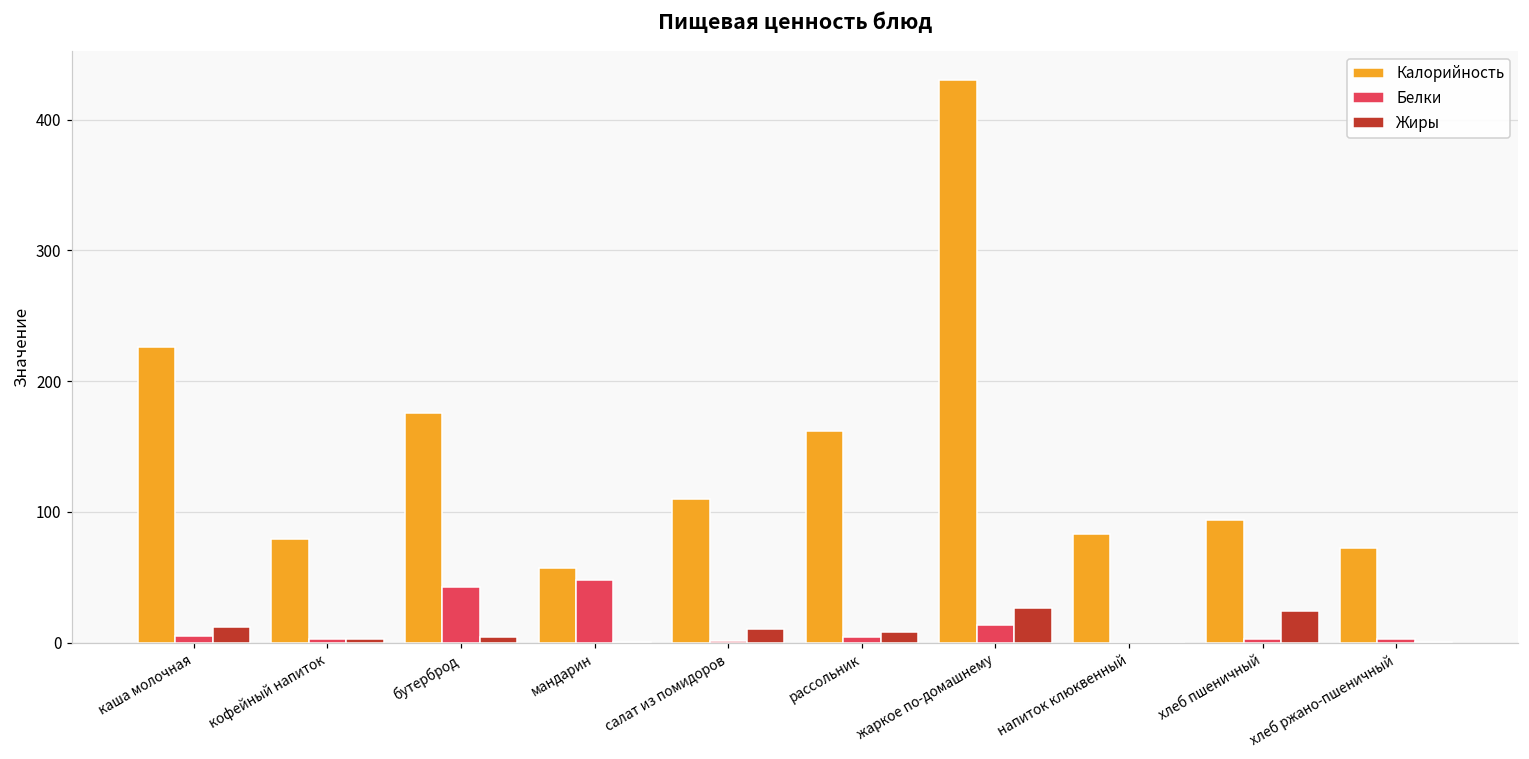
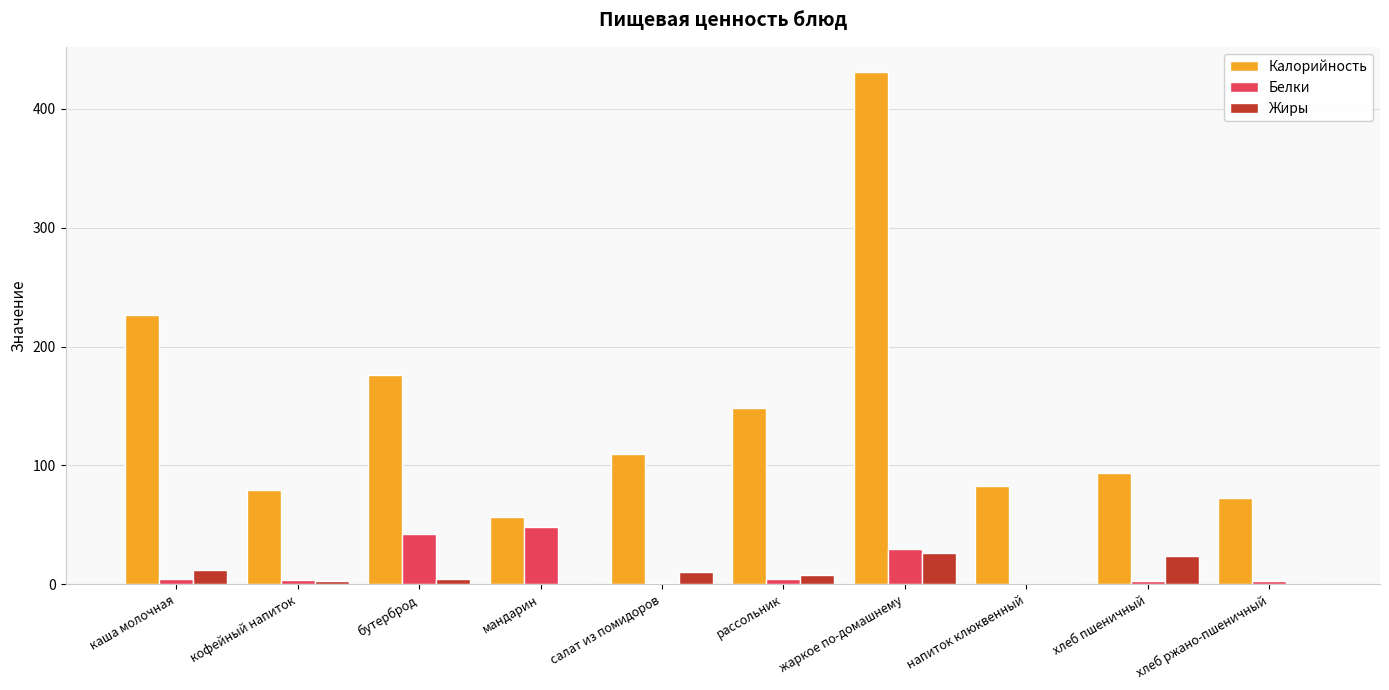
  {
    "Калорийность": {
      "каша молочная": 226,
      "кофейный напиток": 79,
      "бутерброд": 176,
      "мандарин": 57,
      "салат из помидоров": 110,
-     "рассольник": 162,
+     "рассольник": 149,
      "жаркое по-домашнему": 431,
      "напиток клюквенный": 83,
      "хлеб пшеничный": 94,
      "хлеб ржано-пшеничный": 72
    },
    "Белки": {
      "каша молочная": 5,
      "кофейный напиток": 3,
      "бутерброд": 43,
      "мандарин": 48,
      "рассольник": 5,
-     "жаркое по-домашнему": 13,
+     "жаркое по-домашнему": 30,
      "хлеб пшеничный": 3,
      "хлеб ржано-пшеничный": 3
    },
    "Жиры": {
      "каша молочная": 12,
      "кофейный напиток": 3,
      "бутерброд": 4,
      "салат из помидоров": 10,
      "рассольник": 8,
      "жаркое по-домашнему": 26,
      "напиток клюквенный": 0,
      "хлеб пшеничный": 24
    }
  }
